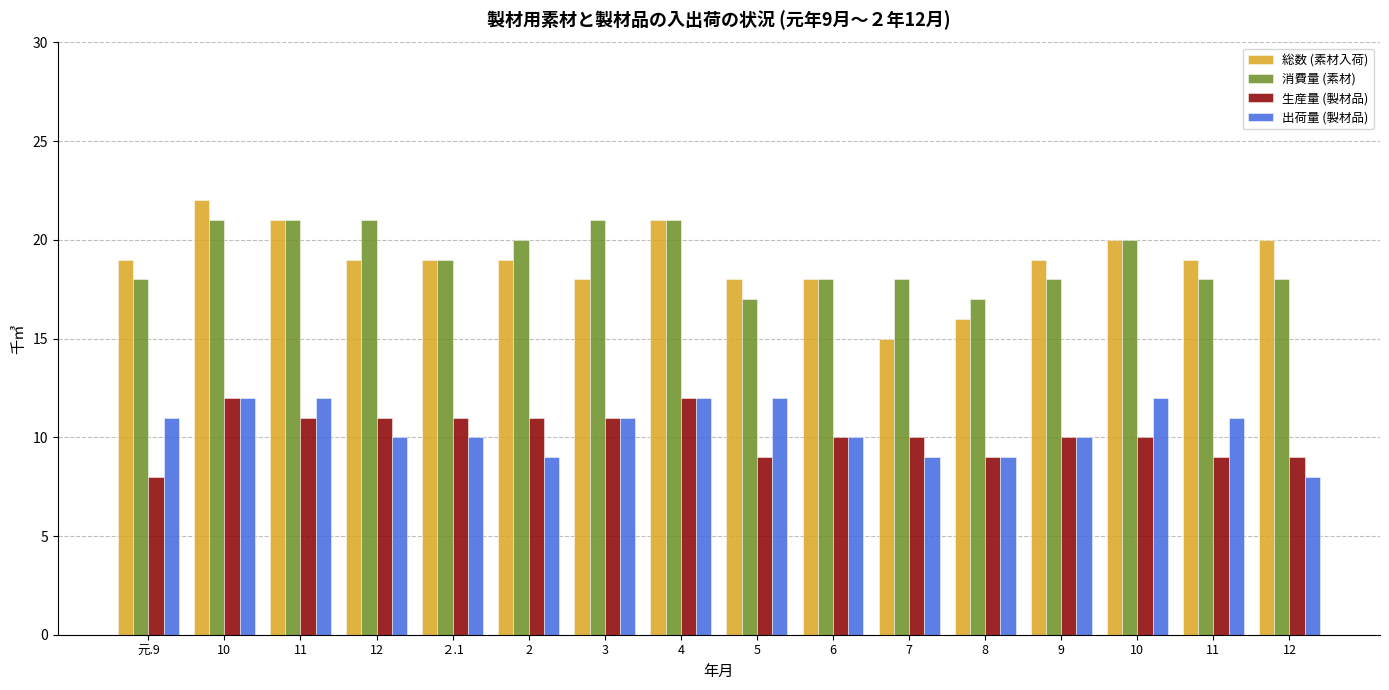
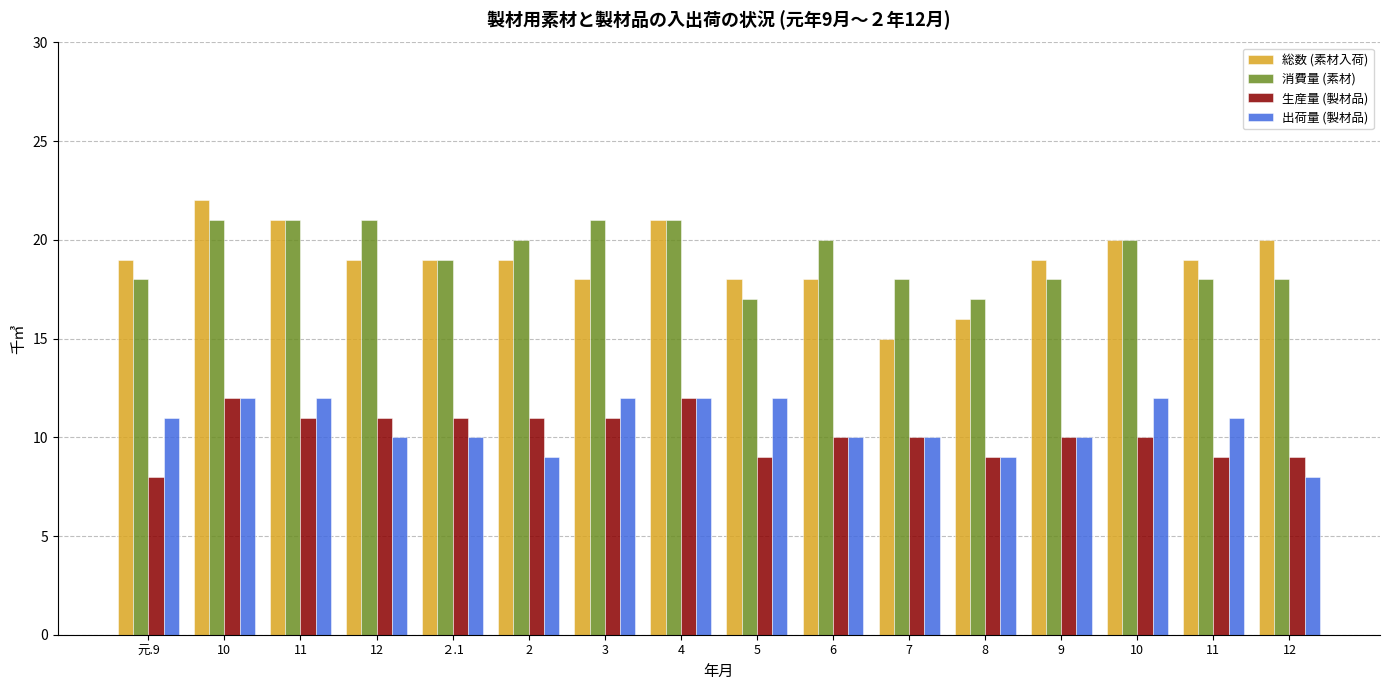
  {
    "総数 (素材入荷)": {
      "元.9": 19,
      "２.1": 19,
      "2": 19,
      "3": 18,
      "4": 21,
      "5": 18,
      "6": 18,
      "7": 15,
      "8": 16,
      "9": 19
    },
    "消費量 (素材)": {
      "元.9": 18,
      "２.1": 19,
      "2": 20,
      "3": 21,
      "4": 21,
      "5": 17,
-     "6": 18,
+     "6": 20,
      "7": 18,
      "8": 17,
      "9": 18
    },
    "生産量 (製材品)": {
      "元.9": 8,
      "２.1": 11,
      "2": 11,
      "3": 11,
      "4": 12,
      "5": 9,
      "6": 10,
      "7": 10,
      "8": 9,
      "9": 10
    },
    "出荷量 (製材品)": {
      "元.9": 11,
      "２.1": 10,
      "2": 9,
-     "3": 11,
+     "3": 12,
      "4": 12,
      "5": 12,
      "6": 10,
-     "7": 9,
+     "7": 10,
      "8": 9,
      "9": 10
    }
  }
